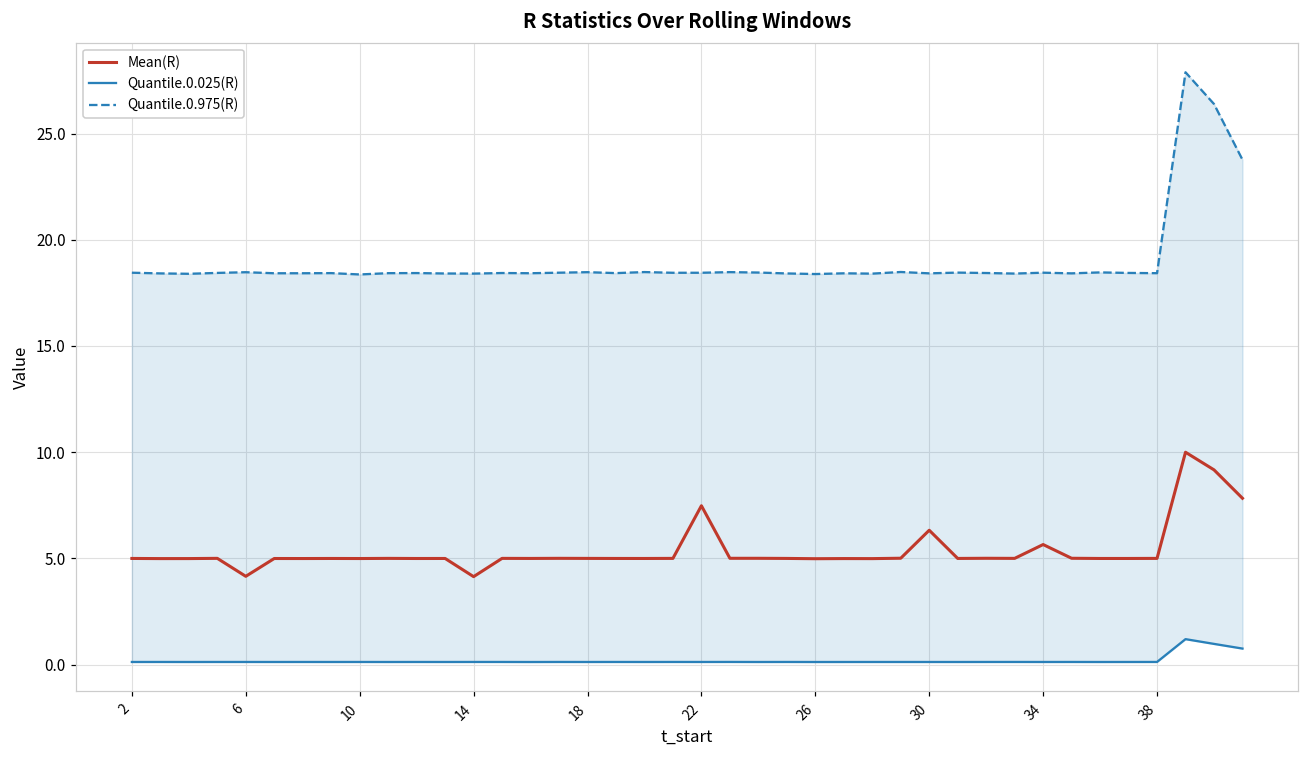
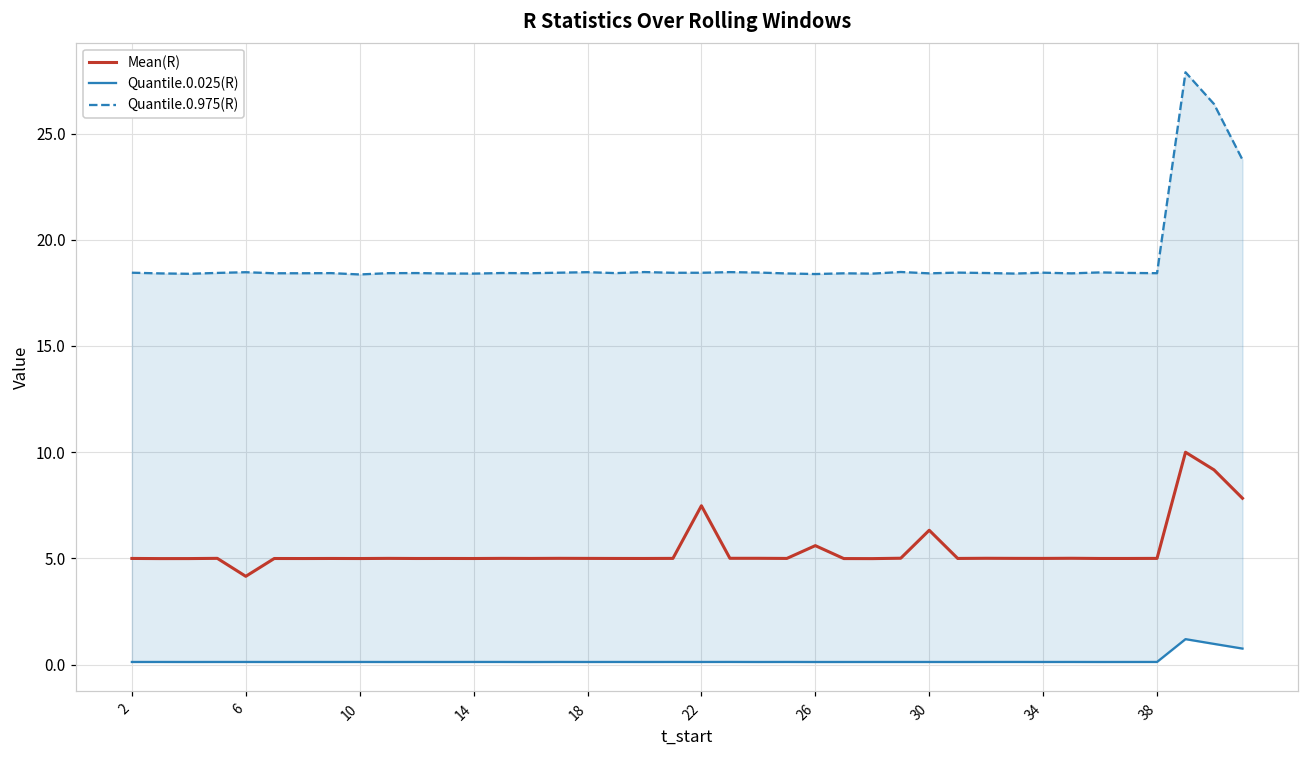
  {
    "Mean(R)": {
      "2": 5.0,
      "6": 4.2,
      "10": 5.0,
-     "14": 4.1,
+     "14": 5.0,
      "18": 5.0,
      "22": 7.5,
-     "26": 5.0,
+     "26": 5.6,
      "30": 6.3,
-     "34": 5.7,
+     "34": 5.0,
      "38": 5.0
    }
  }
